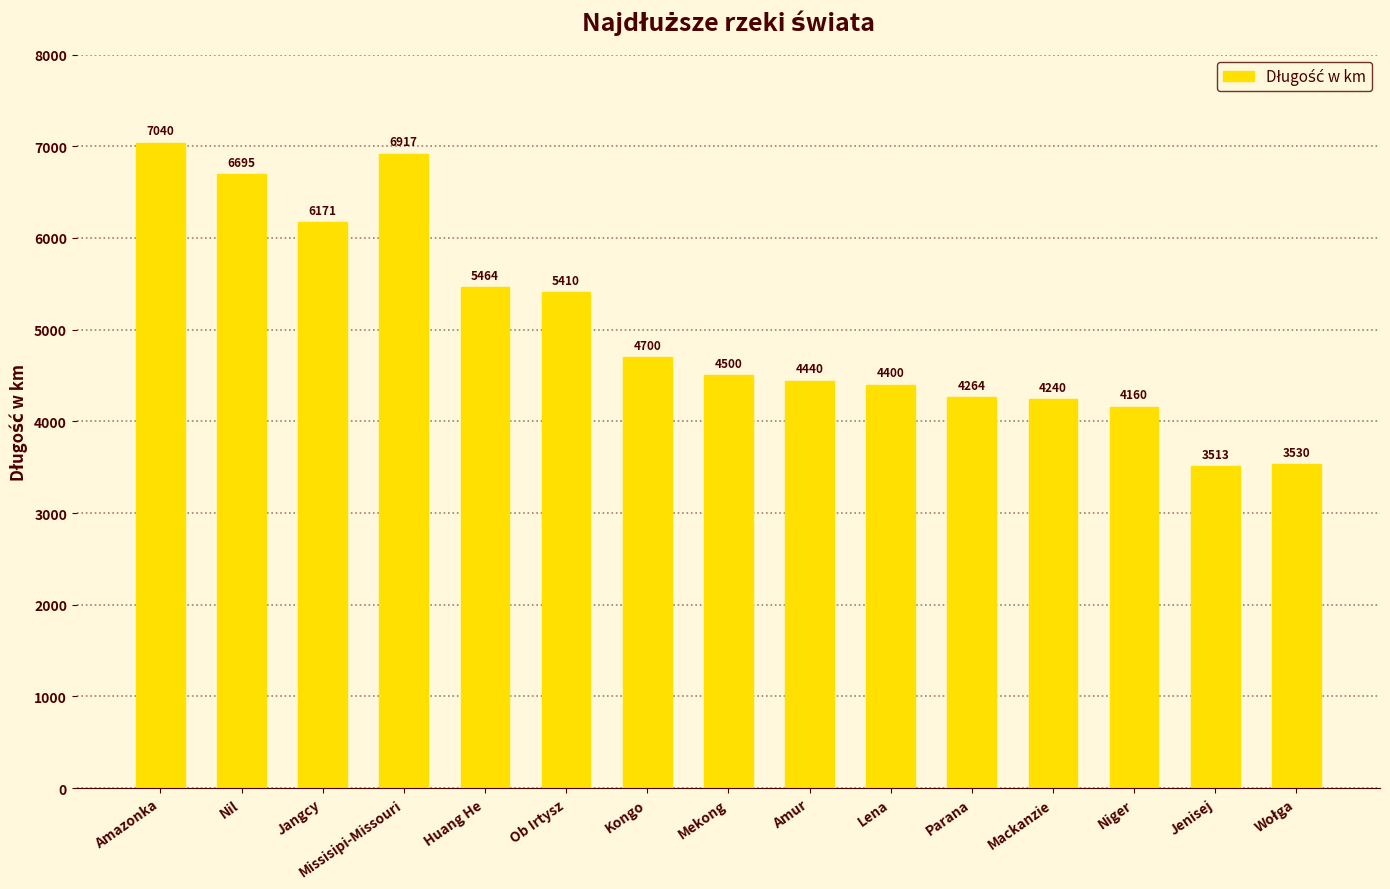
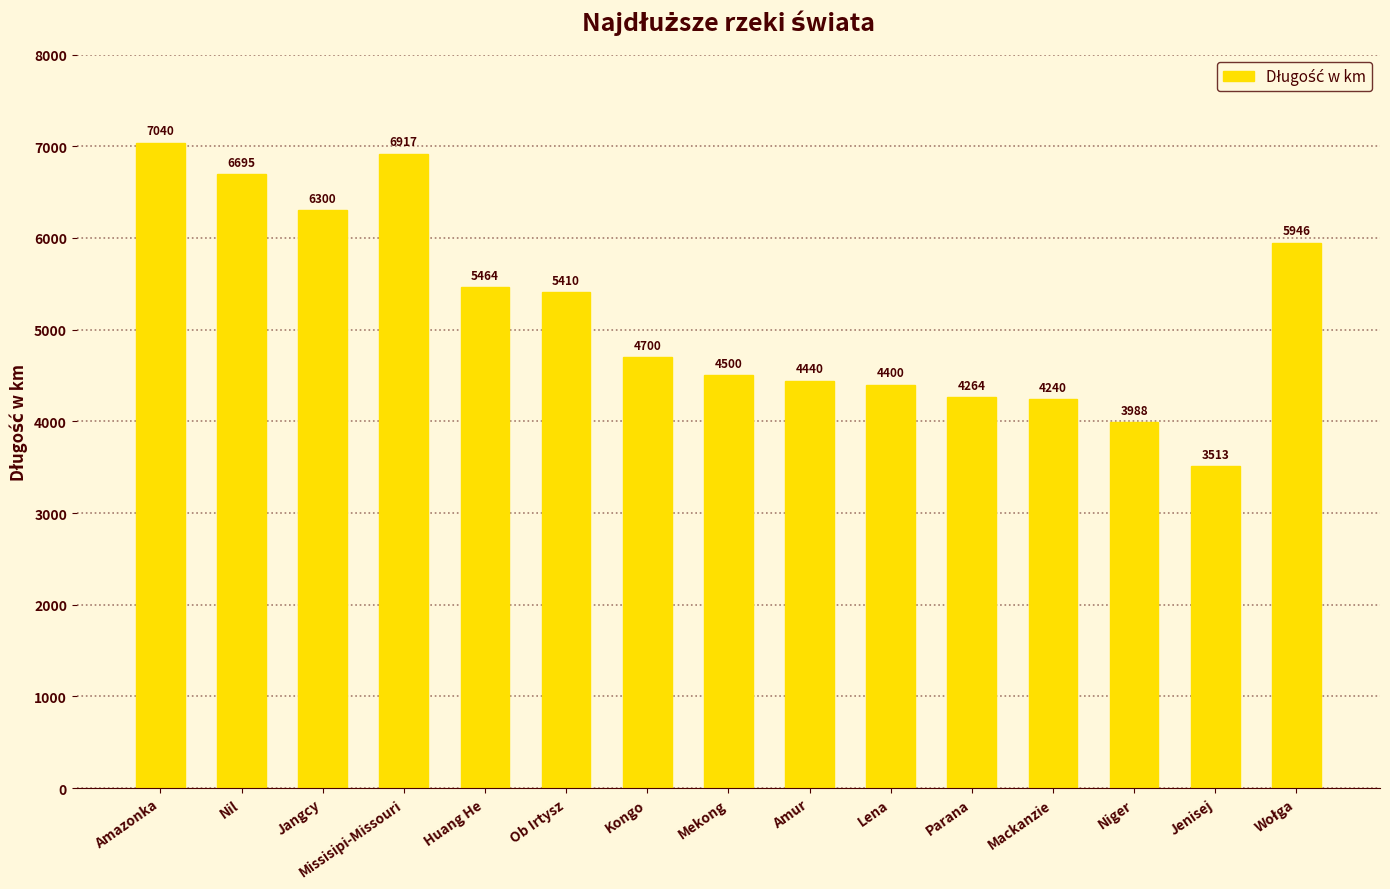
  {
    "Amazonka": 7040,
    "Nil": 6695,
-   "Jangcy": 6171,
+   "Jangcy": 6300,
    "Missisipi-Missouri": 6917,
    "Huang He": 5464,
    "Ob Irtysz": 5410,
    "Kongo": 4700,
    "Mekong": 4500,
    "Amur": 4440,
    "Lena": 4400,
    "Parana": 4264,
    "Mackanzie": 4240,
-   "Niger": 4160,
+   "Niger": 3988,
    "Jenisej": 3513,
-   "Wołga": 3530
+   "Wołga": 5946
  }
